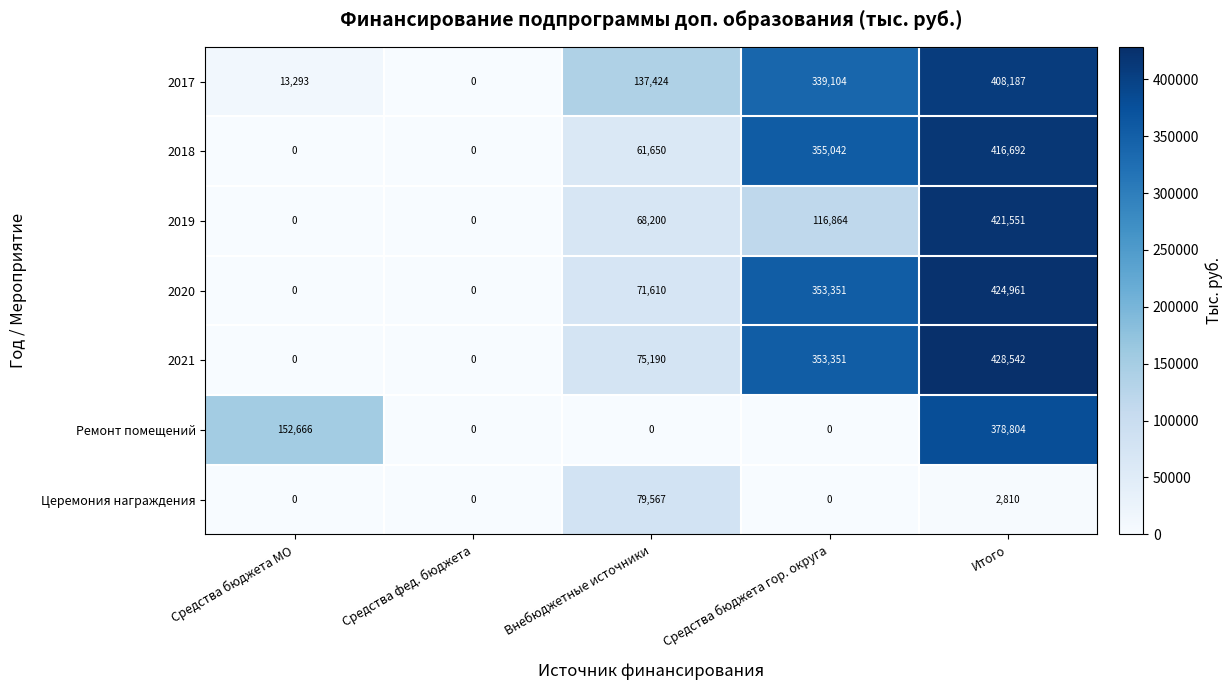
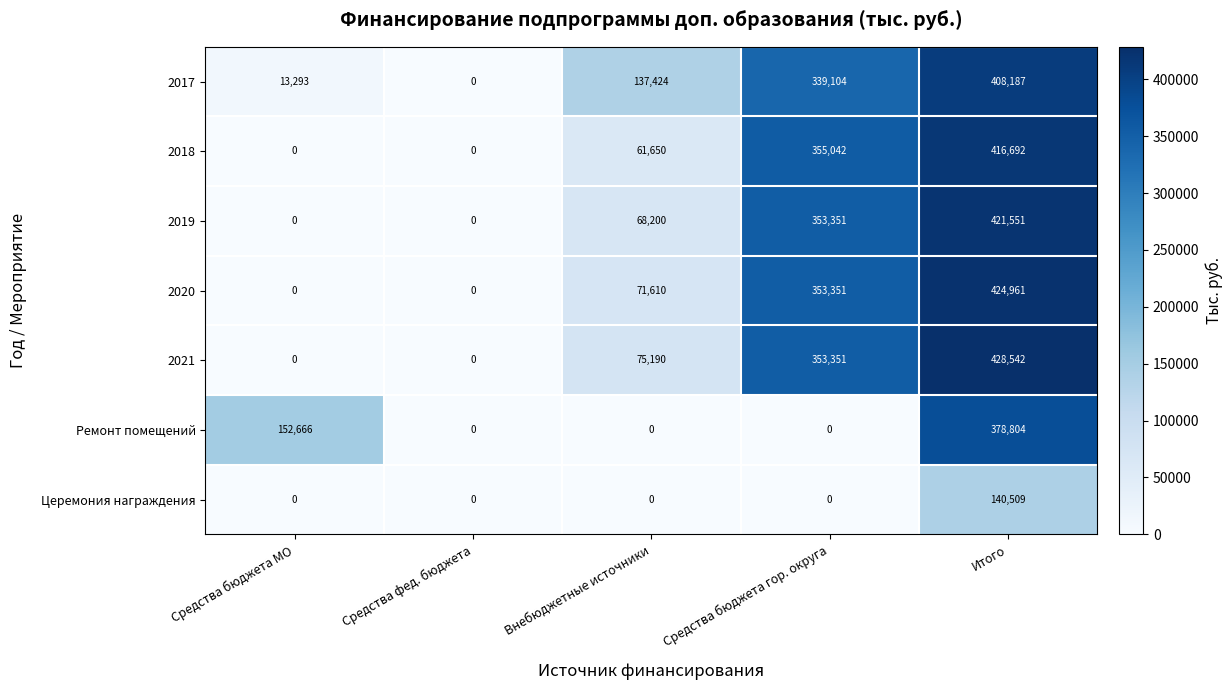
  {
    "2017": {
      "Средства бюджета МО": "13,293",
      "Средства фед. бюджета": "0",
      "Внебюджетные источники": "137,424",
      "Средства бюджета гор. округа": "339,104",
      "Итого": "408,187"
    },
    "2018": {
      "Средства бюджета МО": "0",
      "Средства фед. бюджета": "0",
      "Внебюджетные источники": "61,650",
      "Средства бюджета гор. округа": "355,042",
      "Итого": "416,692"
    },
    "2019": {
      "Средства бюджета МО": "0",
      "Средства фед. бюджета": "0",
      "Внебюджетные источники": "68,200",
-     "Средства бюджета гор. округа": "116,864",
+     "Средства бюджета гор. округа": "353,351",
      "Итого": "421,551"
    },
    "2020": {
      "Средства бюджета МО": "0",
      "Средства фед. бюджета": "0",
      "Внебюджетные источники": "71,610",
      "Средства бюджета гор. округа": "353,351",
      "Итого": "424,961"
    },
    "2021": {
      "Средства бюджета МО": "0",
      "Средства фед. бюджета": "0",
      "Внебюджетные источники": "75,190",
      "Средства бюджета гор. округа": "353,351",
      "Итого": "428,542"
    },
    "Ремонт помещений": {
      "Средства бюджета МО": "152,666",
      "Средства фед. бюджета": "0",
      "Внебюджетные источники": "0",
      "Средства бюджета гор. округа": "0",
      "Итого": "378,804"
    },
    "Церемония награждения": {
      "Средства бюджета МО": "0",
      "Средства фед. бюджета": "0",
-     "Внебюджетные источники": "79,567",
+     "Внебюджетные источники": "0",
      "Средства бюджета гор. округа": "0",
-     "Итого": "2,810"
+     "Итого": "140,509"
    }
  }
